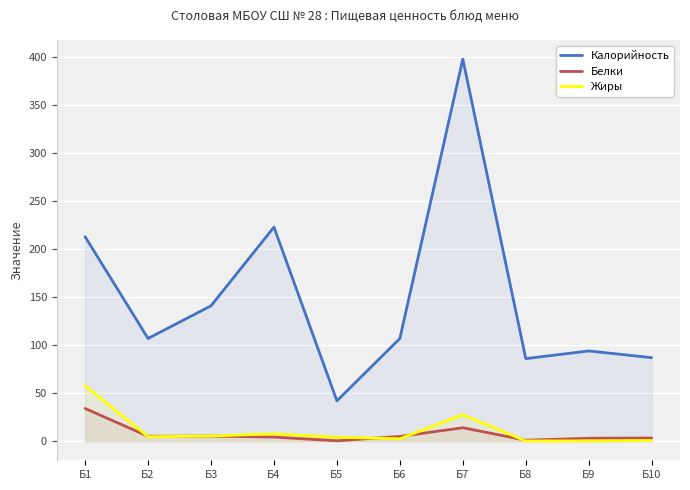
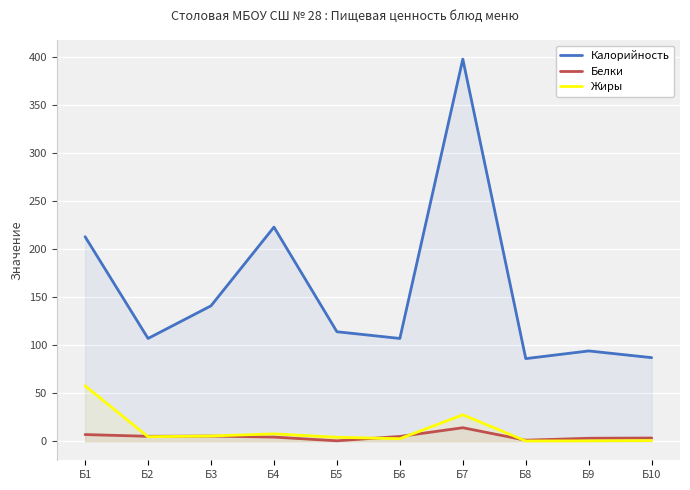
  {
    "Калорийность": {
      "Б1": 210,
      "Б2": 110,
      "Б3": 140,
      "Б4": 220,
-     "Б5": 40,
+     "Б5": 110,
      "Б6": 110,
      "Б7": 400,
      "Б8": 90,
      "Б9": 90,
      "Б10": 90
    },
    "Белки": {
-     "Б1": 30,
+     "Б1": 10,
      "Б4": 0,
      "Б5": 0,
      "Б7": 10,
      "Б9": 0,
      "Б10": 0
    },
    "Жиры": {
      "Б1": 60,
      "Б4": 10,
      "Б5": 0,
      "Б7": 30,
      "Б9": 0,
      "Б10": 0
    }
  }
